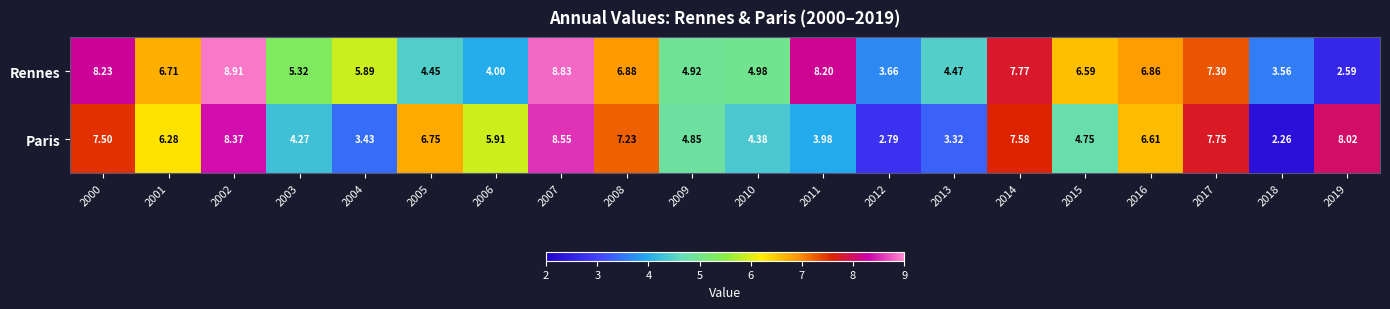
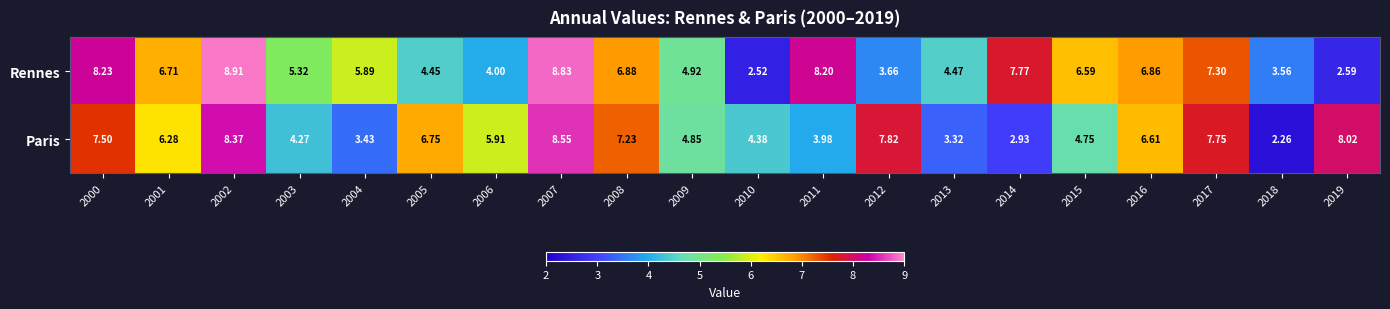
  {
    "Rennes": {
      "2000": 8.23,
      "2001": 6.71,
      "2002": 8.91,
      "2003": 5.32,
      "2004": 5.89,
      "2005": 4.45,
      "2006": 4.00,
      "2007": 8.83,
      "2008": 6.88,
      "2009": 4.92,
-     "2010": 4.98,
+     "2010": 2.52,
      "2011": 8.20,
      "2012": 3.66,
      "2013": 4.47,
      "2014": 7.77,
      "2015": 6.59,
      "2016": 6.86,
      "2017": 7.30,
      "2018": 3.56,
      "2019": 2.59
    },
    "Paris": {
      "2000": 7.50,
      "2001": 6.28,
      "2002": 8.37,
      "2003": 4.27,
      "2004": 3.43,
      "2005": 6.75,
      "2006": 5.91,
      "2007": 8.55,
      "2008": 7.23,
      "2009": 4.85,
      "2010": 4.38,
      "2011": 3.98,
-     "2012": 2.79,
+     "2012": 7.82,
      "2013": 3.32,
-     "2014": 7.58,
+     "2014": 2.93,
      "2015": 4.75,
      "2016": 6.61,
      "2017": 7.75,
      "2018": 2.26,
      "2019": 8.02
    }
  }
